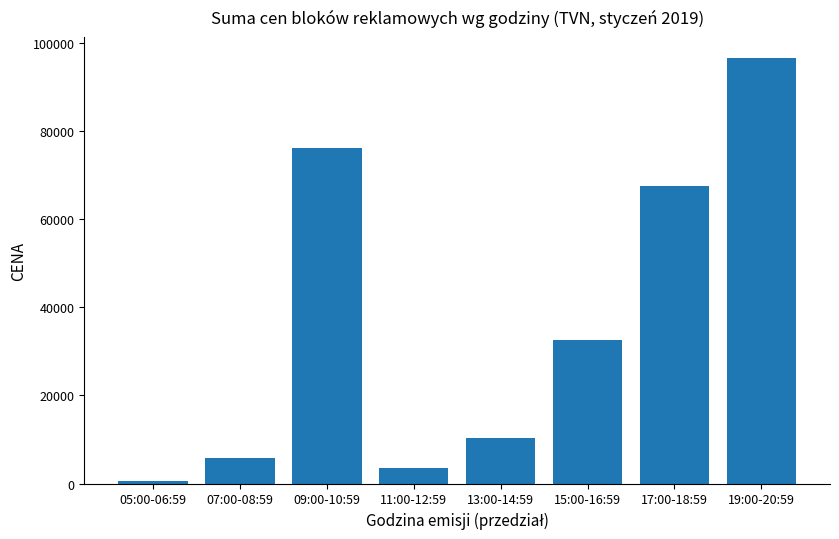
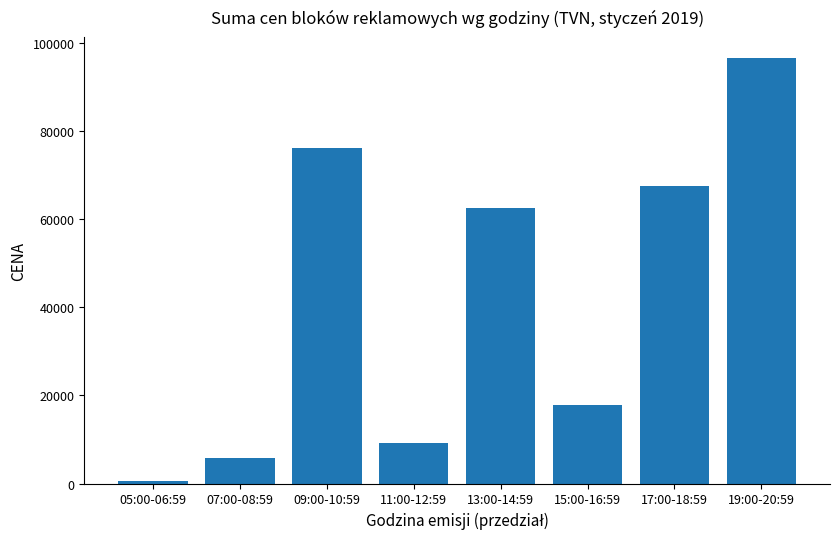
  {
    "05:00-06:59": 1000,
    "07:00-08:59": 6000,
    "09:00-10:59": 76000,
-   "11:00-12:59": 3000,
-   "13:00-14:59": 10000,
-   "15:00-16:59": 33000,
+   "11:00-12:59": 9000,
+   "13:00-14:59": 63000,
+   "15:00-16:59": 18000,
    "17:00-18:59": 68000,
    "19:00-20:59": 97000
  }
